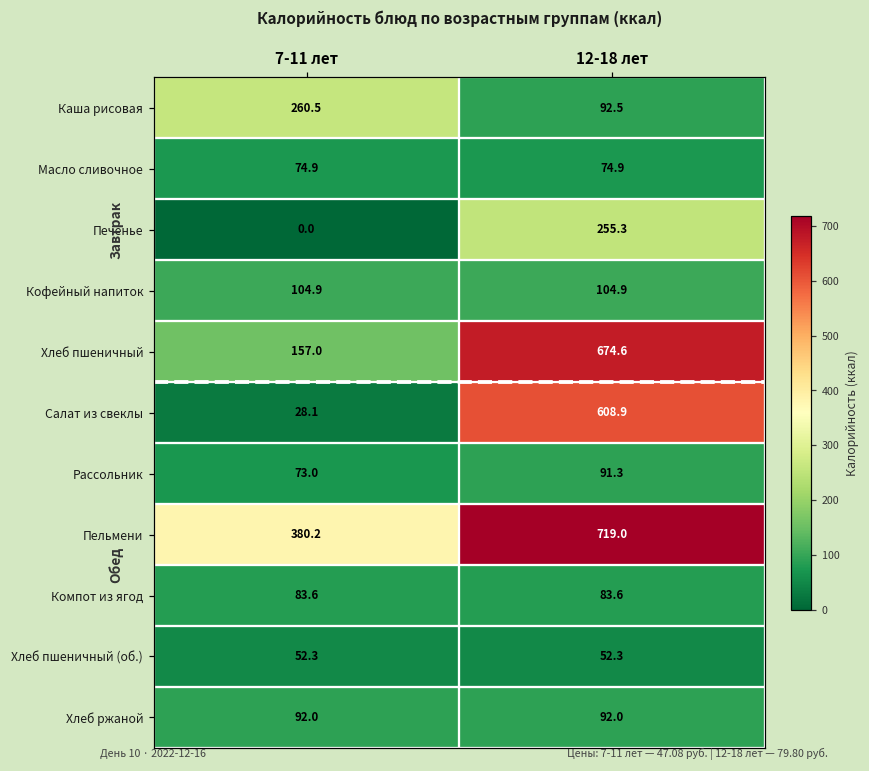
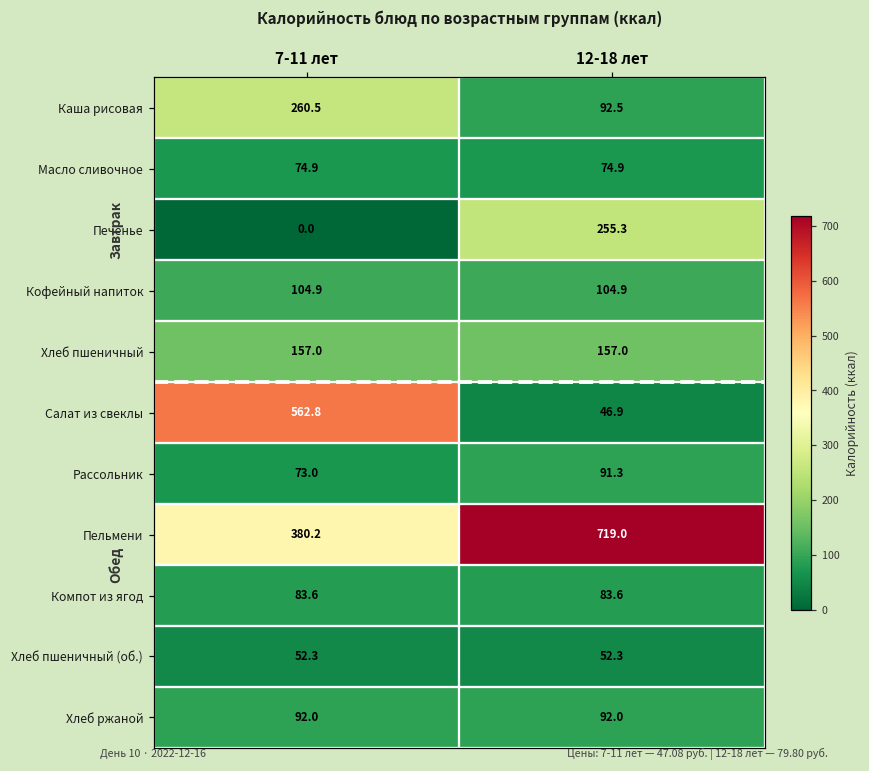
  {
    "Каша рисовая": {
      "7-11 лет": 260.5,
      "12-18 лет": 92.5
    },
    "Масло сливочное": {
      "7-11 лет": 74.9,
      "12-18 лет": 74.9
    },
    "Печенье": {
      "7-11 лет": 0.0,
      "12-18 лет": 255.3
    },
    "Кофейный напиток": {
      "7-11 лет": 104.9,
      "12-18 лет": 104.9
    },
    "Хлеб пшеничный": {
      "7-11 лет": 157.0,
-     "12-18 лет": 674.6
+     "12-18 лет": 157.0
    },
    "Салат из свеклы": {
-     "7-11 лет": 28.1,
-     "12-18 лет": 608.9
+     "7-11 лет": 562.8,
+     "12-18 лет": 46.9
    },
    "Рассольник": {
      "7-11 лет": 73.0,
      "12-18 лет": 91.3
    },
    "Пельмени": {
      "7-11 лет": 380.2,
      "12-18 лет": 719.0
    },
    "Компот из ягод": {
      "7-11 лет": 83.6,
      "12-18 лет": 83.6
    },
    "Хлеб пшеничный (об.)": {
      "7-11 лет": 52.3,
      "12-18 лет": 52.3
    },
    "Хлеб ржаной": {
      "7-11 лет": 92.0,
      "12-18 лет": 92.0
    }
  }
